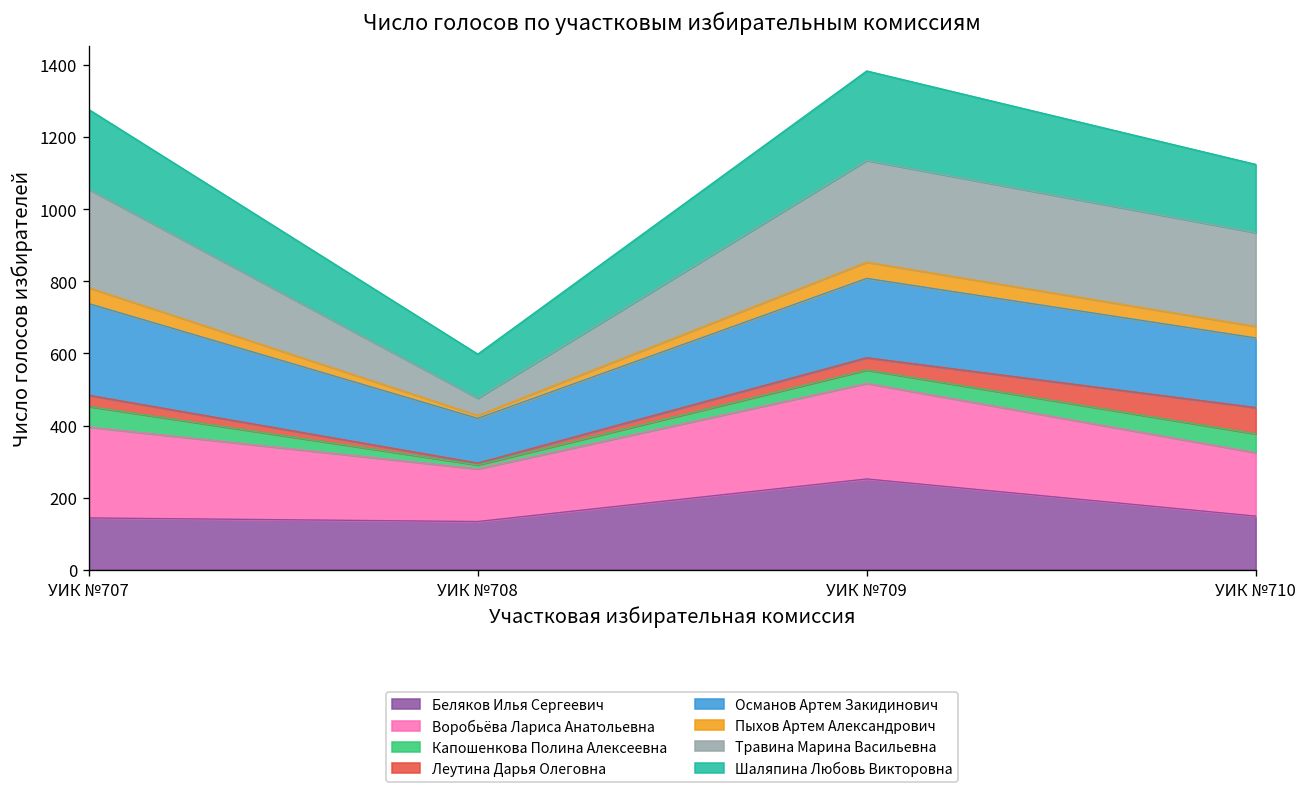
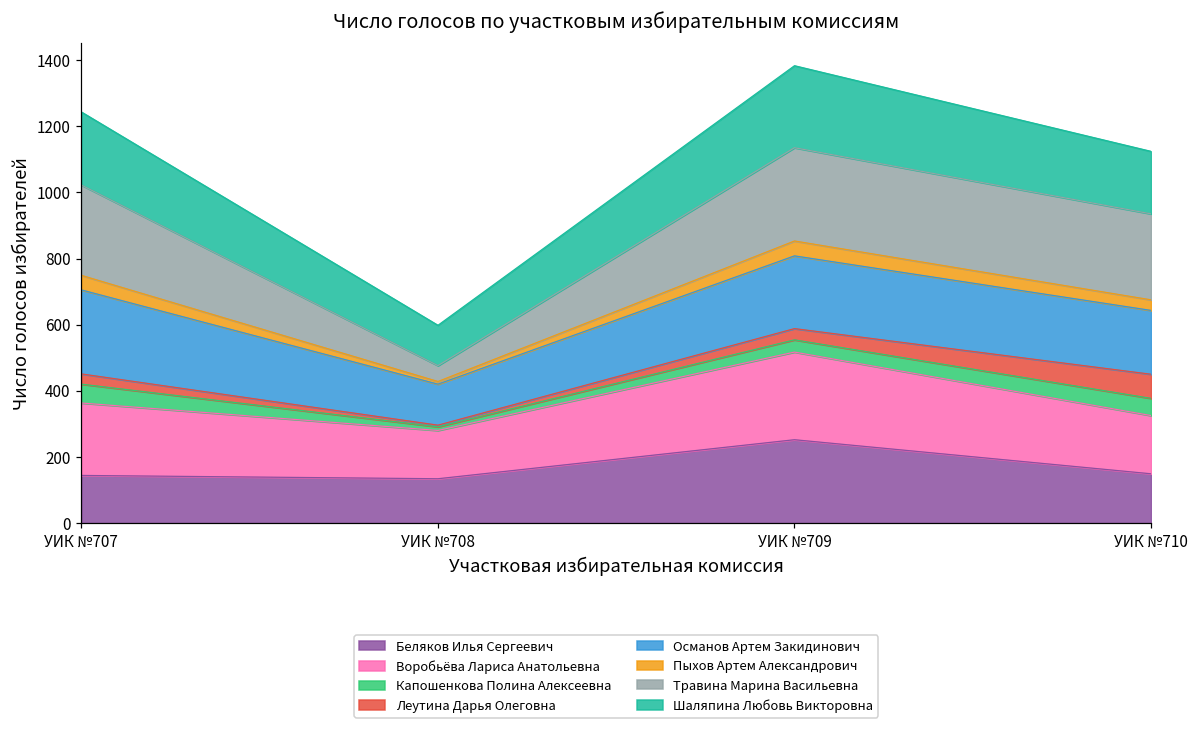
  {
    "Беляков Илья Сергеевич": {
      "УИК №707": 140,
      "УИК №708": 130,
      "УИК №709": 250,
      "УИК №710": 150
    },
    "Воробьёва Лариса Анатольевна": {
-     "УИК №707": 250,
+     "УИК №707": 220,
      "УИК №708": 150,
      "УИК №709": 270,
      "УИК №710": 180
    },
    "Леутина Дарья Олеговна": {
      "УИК №707": 30,
      "УИК №709": 30,
      "УИК №710": 70
    },
    "Османов Артем Закидинович": {
      "УИК №707": 250,
      "УИК №709": 220,
      "УИК №710": 190
    },
    "Пыхов Артем Александрович": {
      "УИК №707": 40,
      "УИК №709": 50,
      "УИК №710": 30
    },
    "Травина Марина Васильевна": {
      "УИК №707": 270,
      "УИК №708": 50,
      "УИК №709": 280,
      "УИК №710": 260
    }
  }
